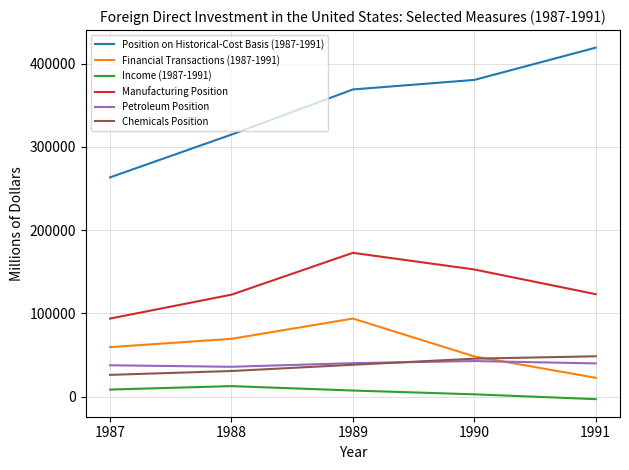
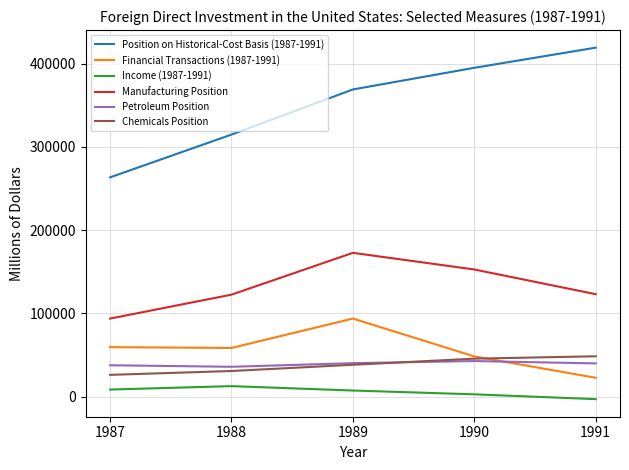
  {
    "Position on Historical-Cost Basis (1987-1991)": {
      "1987": 260000,
      "1988": 310000,
      "1989": 370000,
-     "1990": 380000,
+     "1990": 390000,
      "1991": 420000
    },
    "Financial Transactions (1987-1991)": {
      "1987": 60000,
-     "1988": 70000,
+     "1988": 60000,
      "1989": 90000,
      "1991": 20000
    },
    "Income (1987-1991)": {
      "1987": 10000,
      "1988": 10000,
      "1989": 10000,
      "1990": 0,
      "1991": 0
    },
    "Manufacturing Position": {
      "1987": 90000,
      "1988": 120000,
      "1989": 170000,
      "1990": 150000,
      "1991": 120000
    },
    "Petroleum Position": {
      "1987": 40000,
      "1988": 40000,
      "1991": 40000
    },
    "Chemicals Position": {
      "1987": 30000,
      "1988": 30000,
      "1991": 50000
    }
  }
